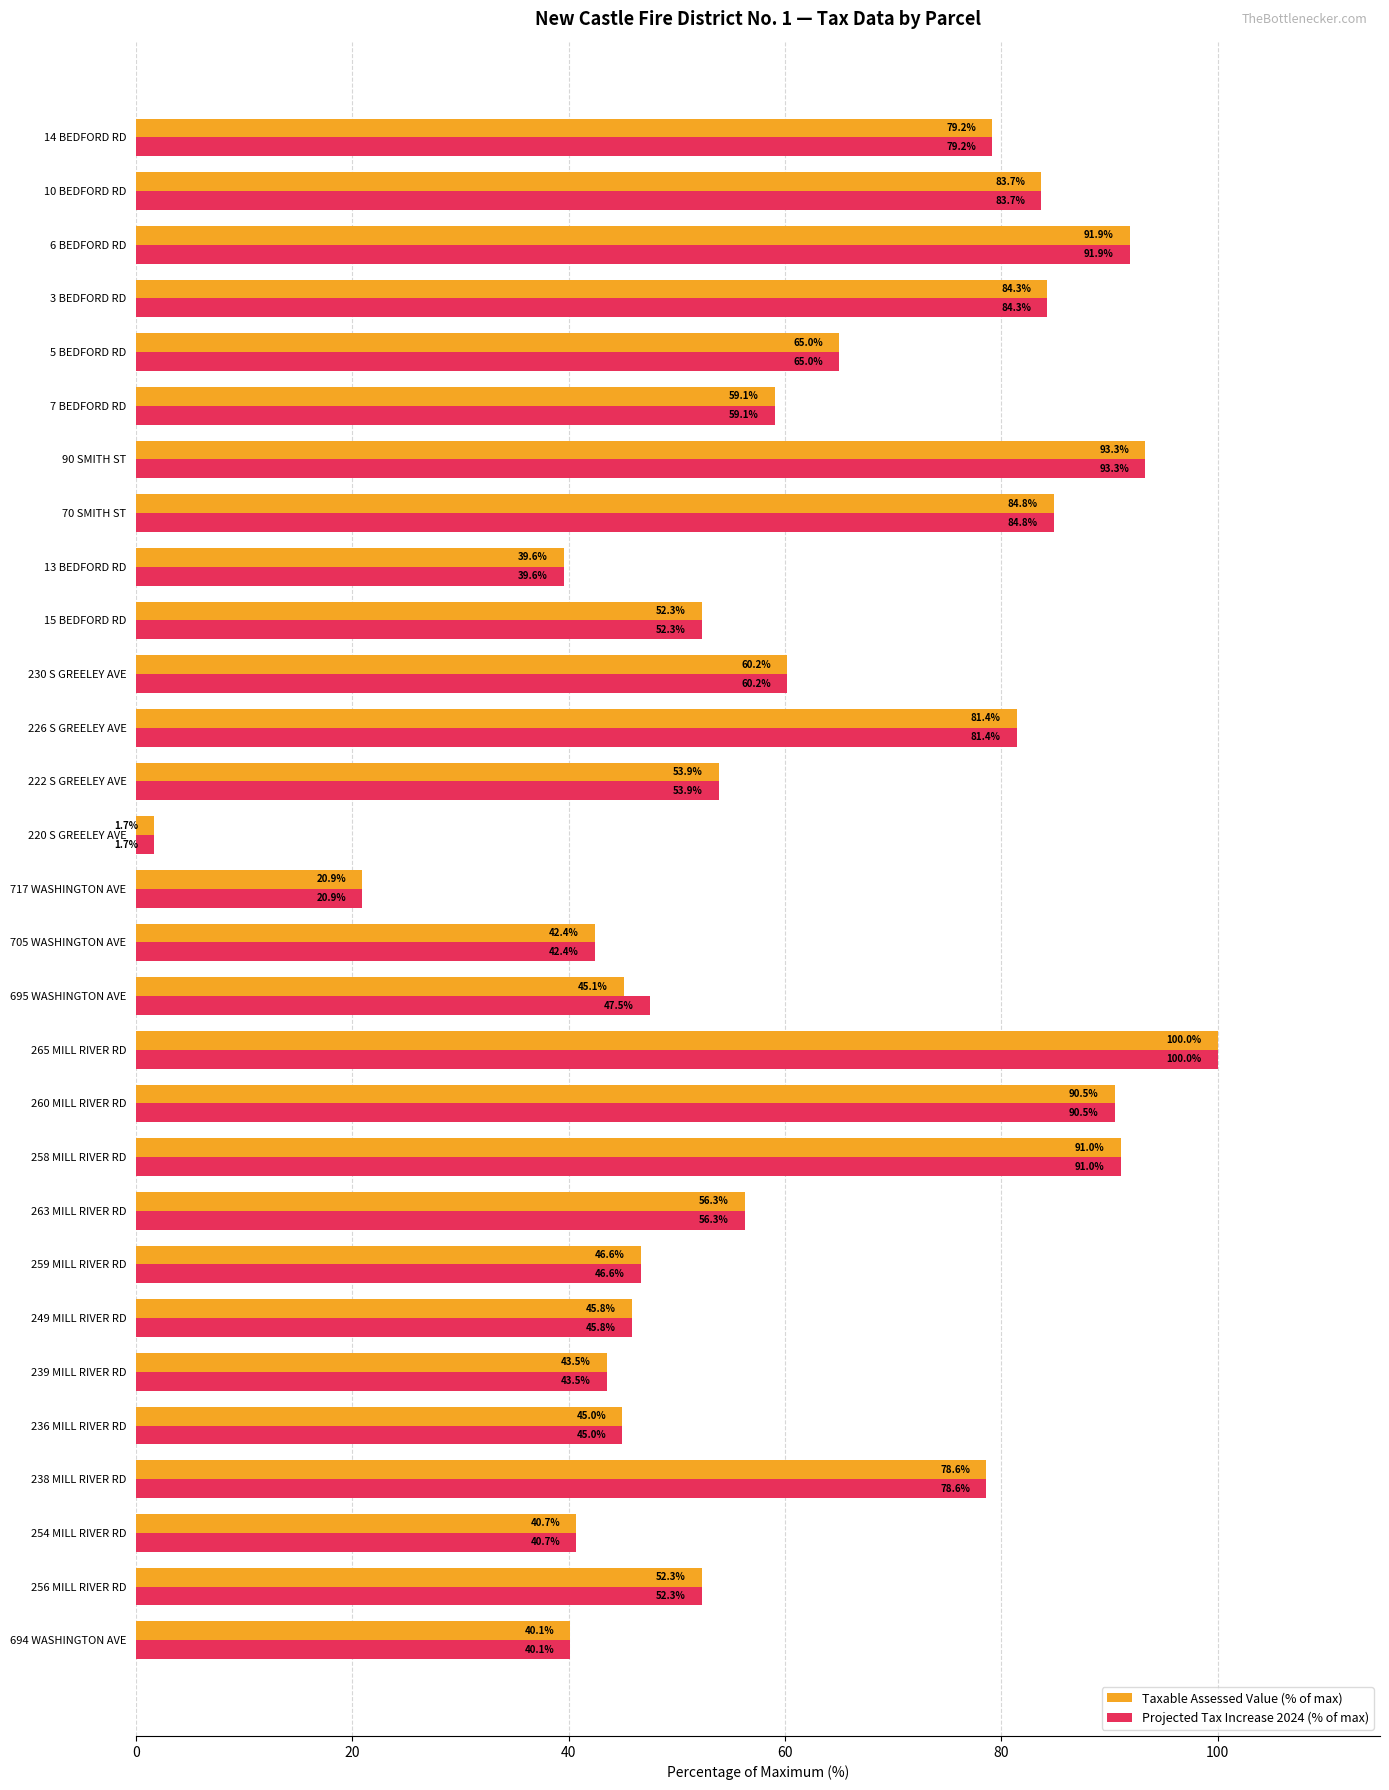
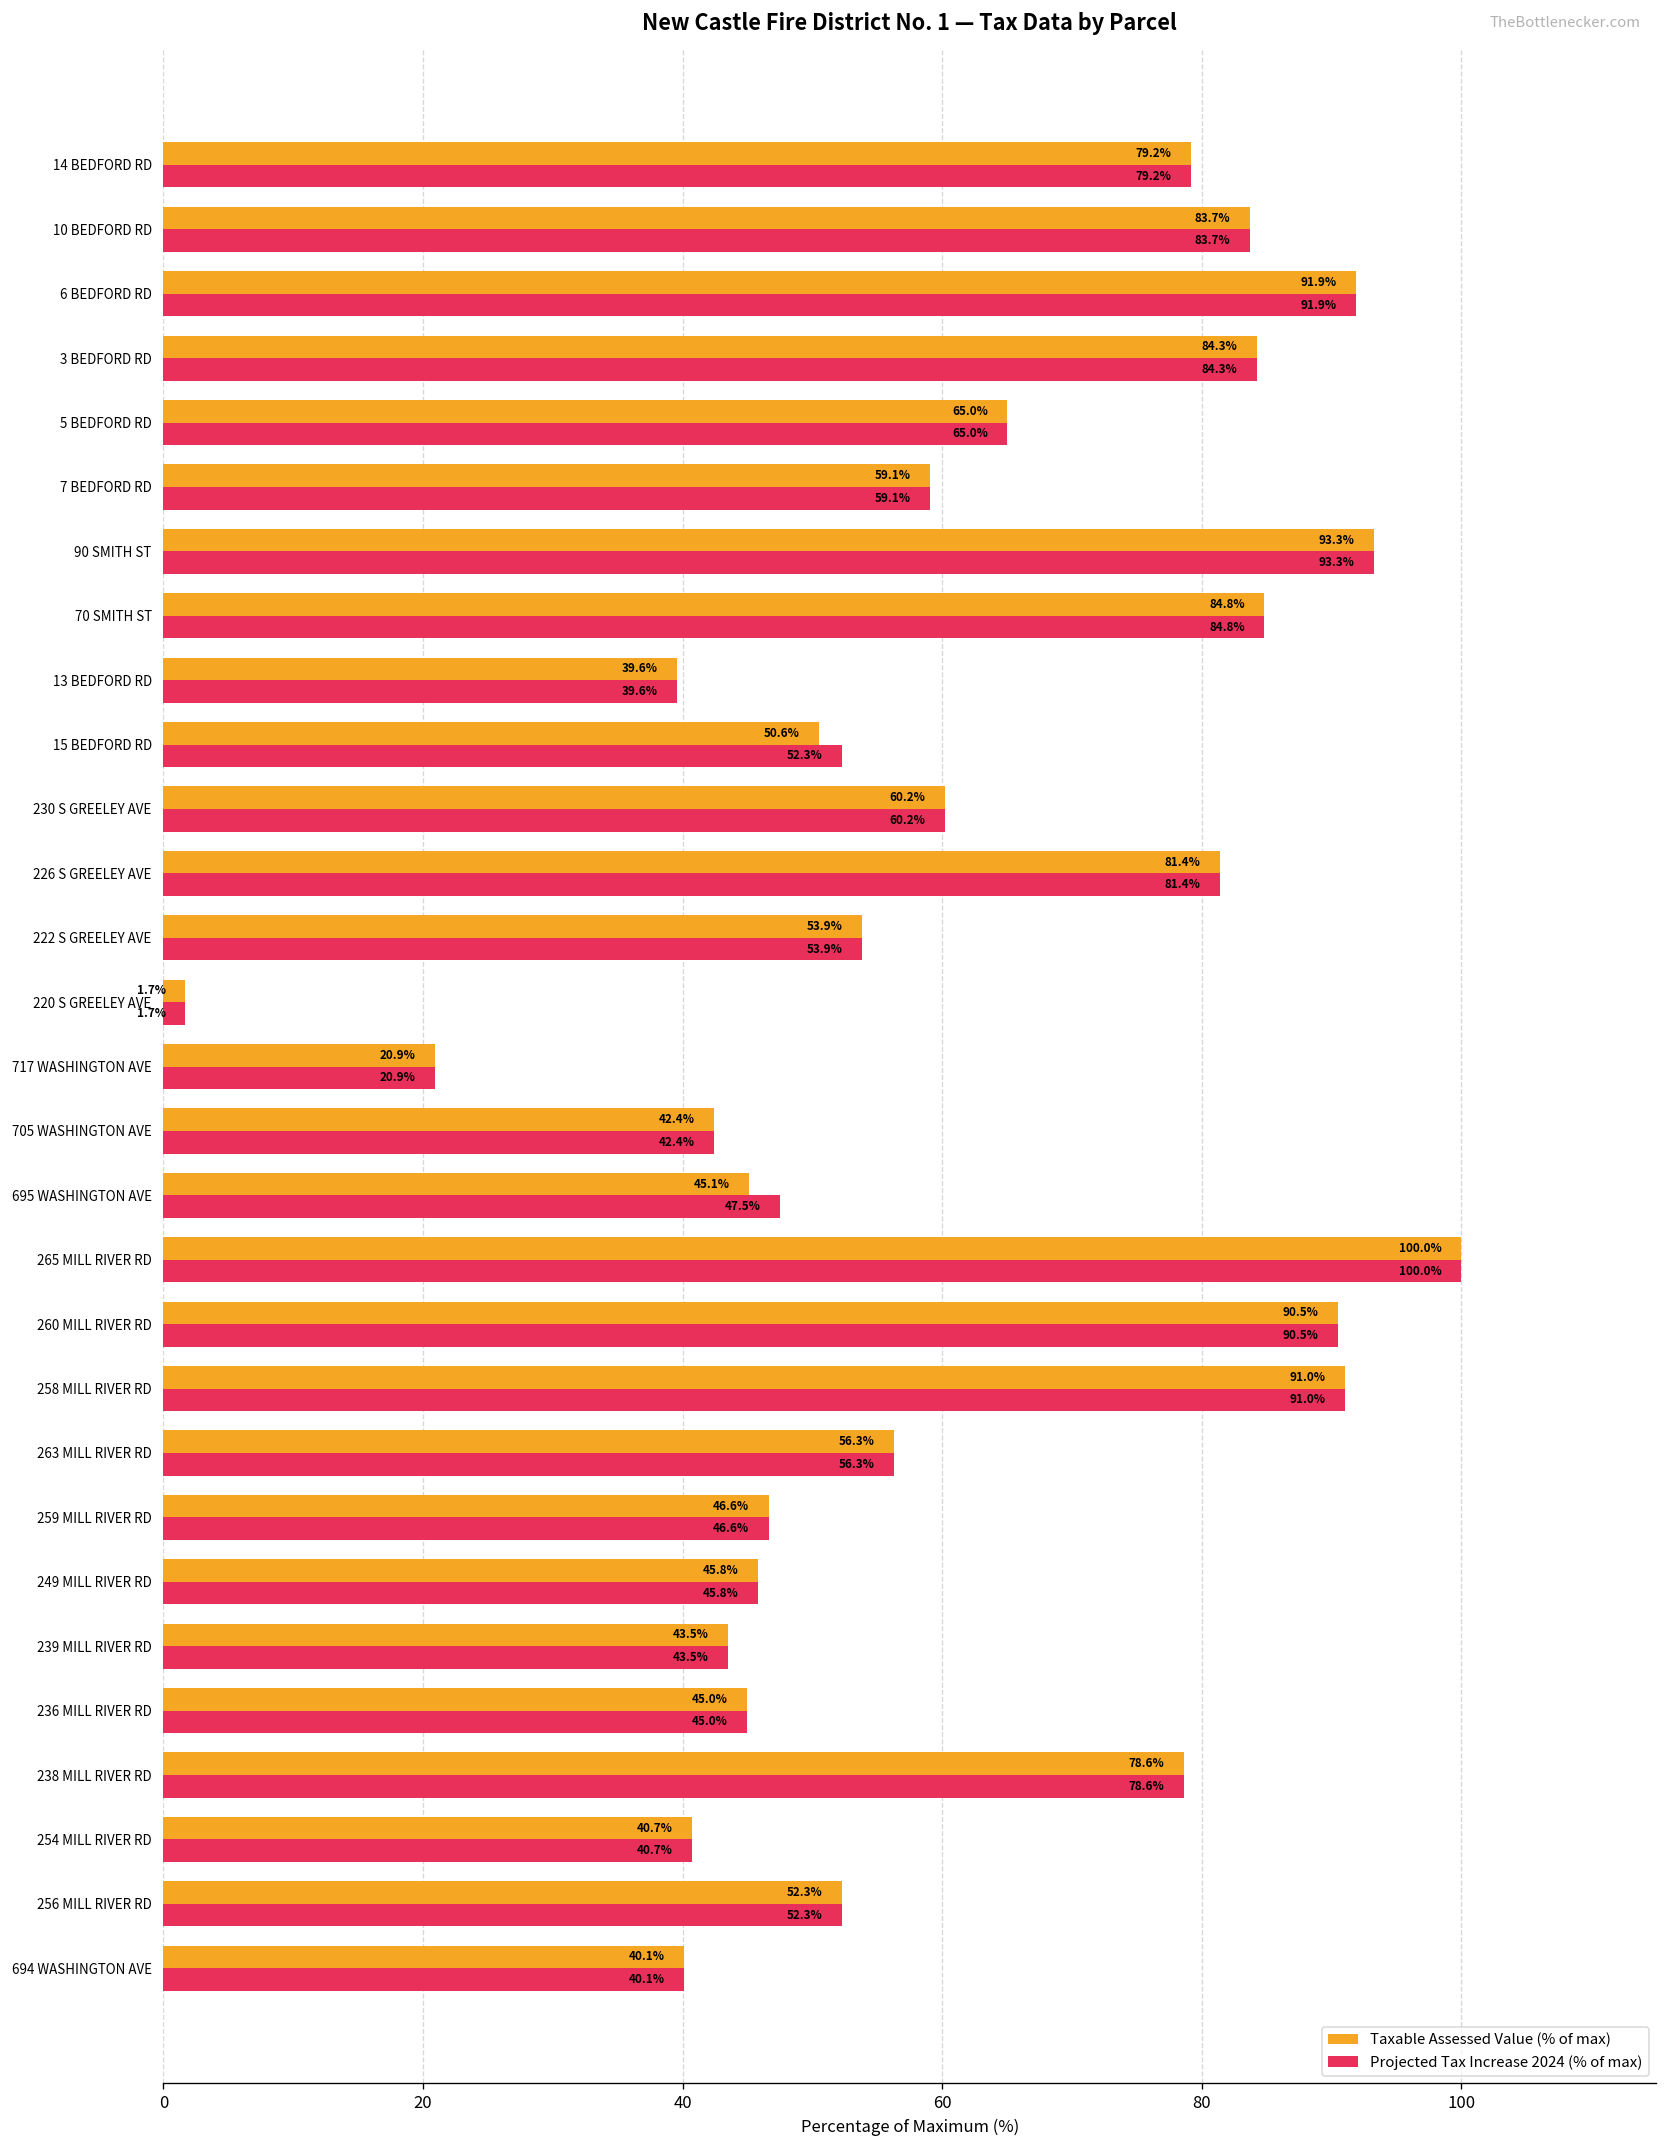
  {
    "Taxable Assessed Value (% of max)": {
      "14 BEDFORD RD": "79.2%",
      "10 BEDFORD RD": "83.7%",
      "6 BEDFORD RD": "91.9%",
      "3 BEDFORD RD": "84.3%",
      "5 BEDFORD RD": "65.0%",
      "7 BEDFORD RD": "59.1%",
      "90 SMITH ST": "93.3%",
      "70 SMITH ST": "84.8%",
      "13 BEDFORD RD": "39.6%",
-     "15 BEDFORD RD": "52.3%",
+     "15 BEDFORD RD": "50.6%",
      "230 S GREELEY AVE": "60.2%",
      "226 S GREELEY AVE": "81.4%",
      "222 S GREELEY AVE": "53.9%",
      "220 S GREELEY AVE": "1.7%",
      "717 WASHINGTON AVE": "20.9%",
      "705 WASHINGTON AVE": "42.4%",
      "695 WASHINGTON AVE": "45.1%",
      "265 MILL RIVER RD": "100.0%",
      "260 MILL RIVER RD": "90.5%",
      "258 MILL RIVER RD": "91.0%",
      "263 MILL RIVER RD": "56.3%",
      "259 MILL RIVER RD": "46.6%",
      "249 MILL RIVER RD": "45.8%",
      "239 MILL RIVER RD": "43.5%",
      "236 MILL RIVER RD": "45.0%",
      "238 MILL RIVER RD": "78.6%",
      "254 MILL RIVER RD": "40.7%",
      "256 MILL RIVER RD": "52.3%",
      "694 WASHINGTON AVE": "40.1%"
    },
    "Projected Tax Increase 2024 (% of max)": {
      "14 BEDFORD RD": "79.2%",
      "10 BEDFORD RD": "83.7%",
      "6 BEDFORD RD": "91.9%",
      "3 BEDFORD RD": "84.3%",
      "5 BEDFORD RD": "65.0%",
      "7 BEDFORD RD": "59.1%",
      "90 SMITH ST": "93.3%",
      "70 SMITH ST": "84.8%",
      "13 BEDFORD RD": "39.6%",
      "15 BEDFORD RD": "52.3%",
      "230 S GREELEY AVE": "60.2%",
      "226 S GREELEY AVE": "81.4%",
      "222 S GREELEY AVE": "53.9%",
      "220 S GREELEY AVE": "1.7%",
      "717 WASHINGTON AVE": "20.9%",
      "705 WASHINGTON AVE": "42.4%",
      "695 WASHINGTON AVE": "47.5%",
      "265 MILL RIVER RD": "100.0%",
      "260 MILL RIVER RD": "90.5%",
      "258 MILL RIVER RD": "91.0%",
      "263 MILL RIVER RD": "56.3%",
      "259 MILL RIVER RD": "46.6%",
      "249 MILL RIVER RD": "45.8%",
      "239 MILL RIVER RD": "43.5%",
      "236 MILL RIVER RD": "45.0%",
      "238 MILL RIVER RD": "78.6%",
      "254 MILL RIVER RD": "40.7%",
      "256 MILL RIVER RD": "52.3%",
      "694 WASHINGTON AVE": "40.1%"
    }
  }
